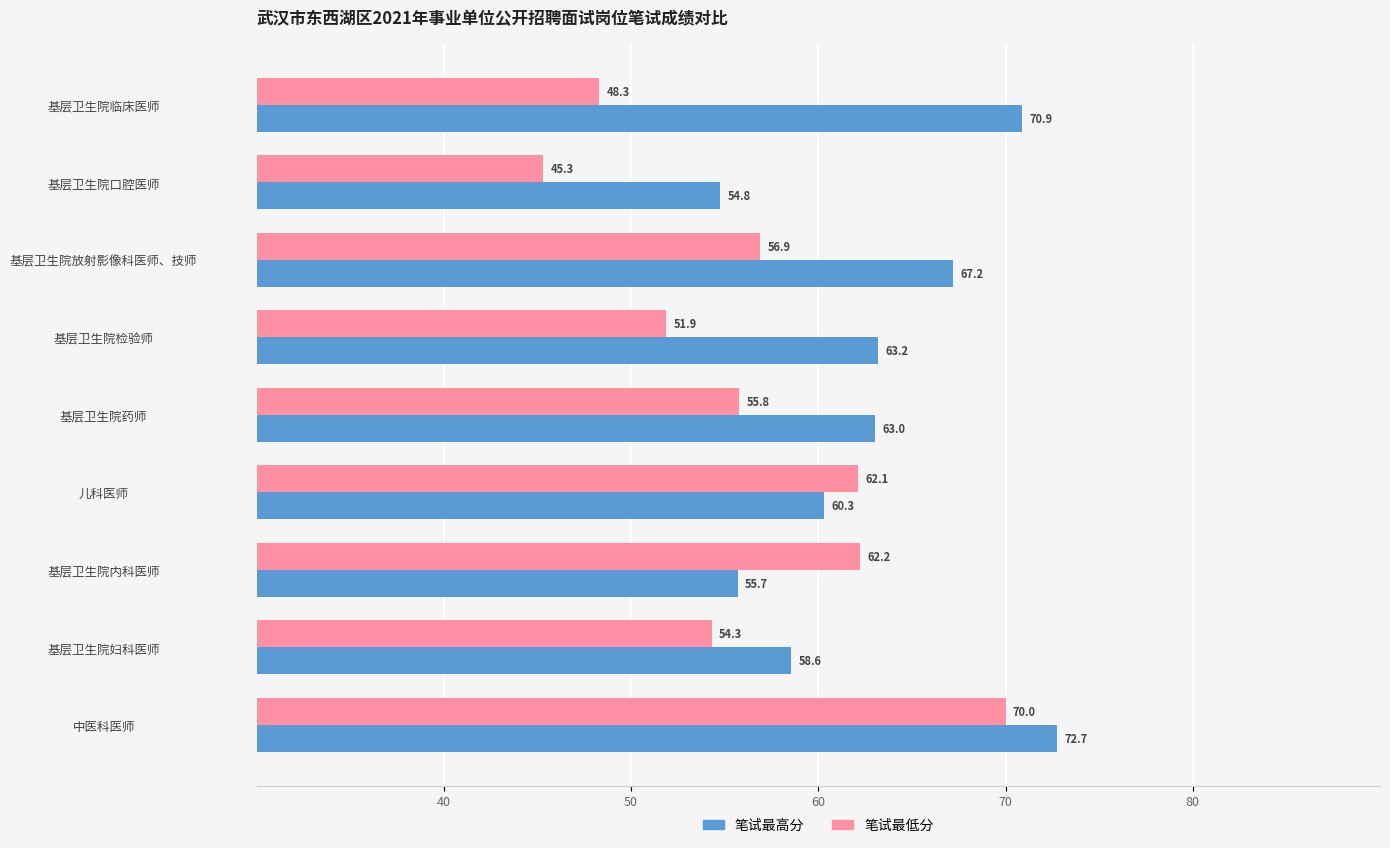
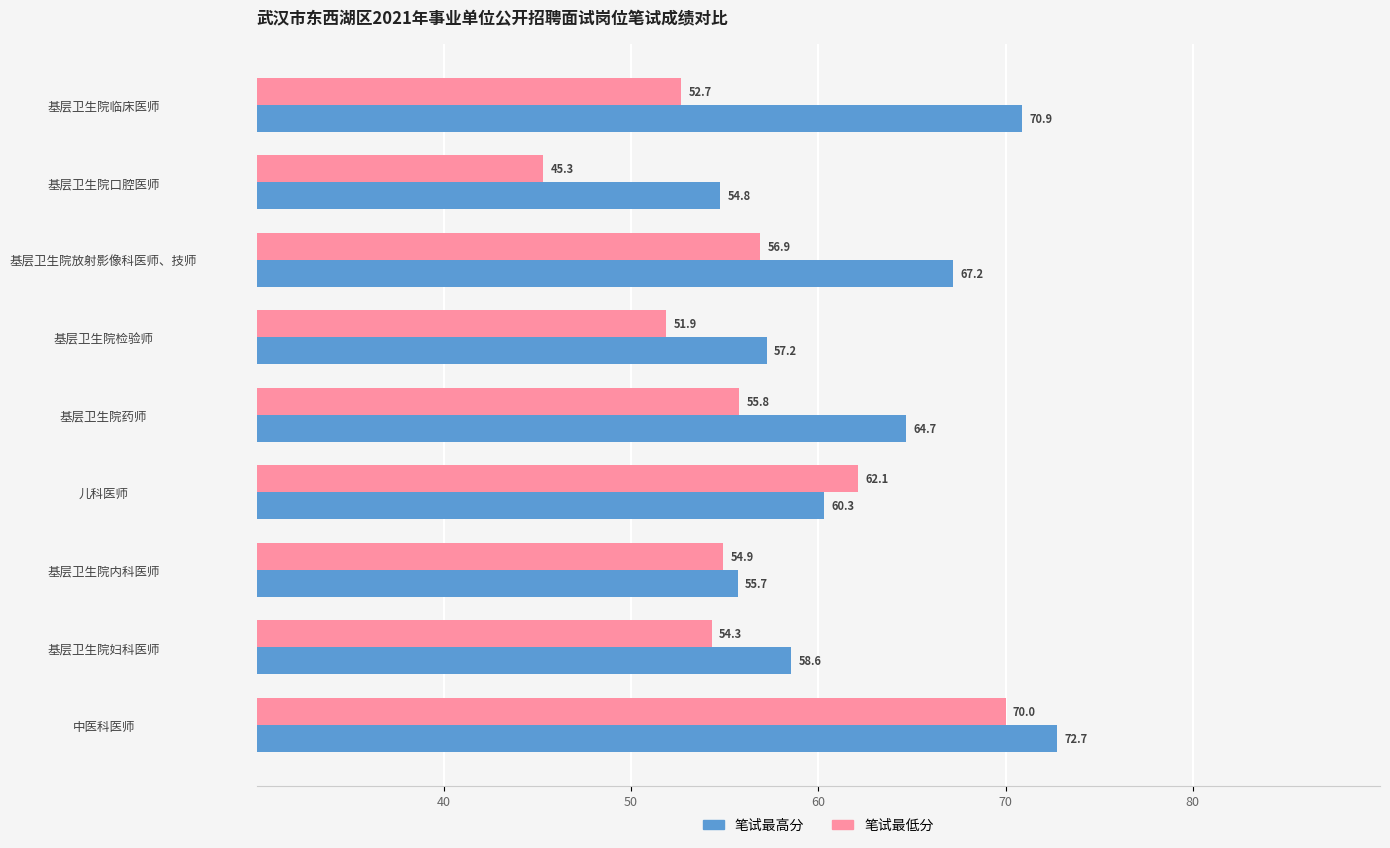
  {
    "笔试最高分": {
      "基层卫生院临床医师": 70.9,
      "基层卫生院口腔医师": 54.8,
      "基层卫生院放射影像科医师、技师": 67.2,
-     "基层卫生院检验师": 63.2,
-     "基层卫生院药师": 63.0,
+     "基层卫生院检验师": 57.2,
+     "基层卫生院药师": 64.7,
      "儿科医师": 60.3,
      "基层卫生院内科医师": 55.7,
      "基层卫生院妇科医师": 58.6,
      "中医科医师": 72.7
    },
    "笔试最低分": {
-     "基层卫生院临床医师": 48.3,
+     "基层卫生院临床医师": 52.7,
      "基层卫生院口腔医师": 45.3,
      "基层卫生院放射影像科医师、技师": 56.9,
      "基层卫生院检验师": 51.9,
      "基层卫生院药师": 55.8,
      "儿科医师": 62.1,
-     "基层卫生院内科医师": 62.2,
+     "基层卫生院内科医师": 54.9,
      "基层卫生院妇科医师": 54.3,
      "中医科医师": 70.0
    }
  }
